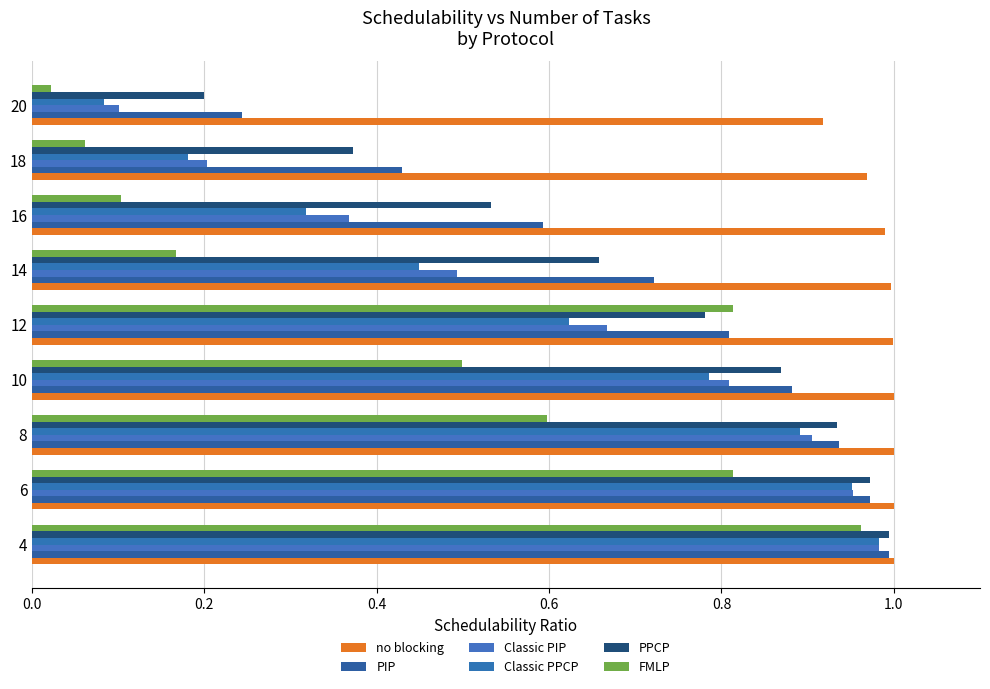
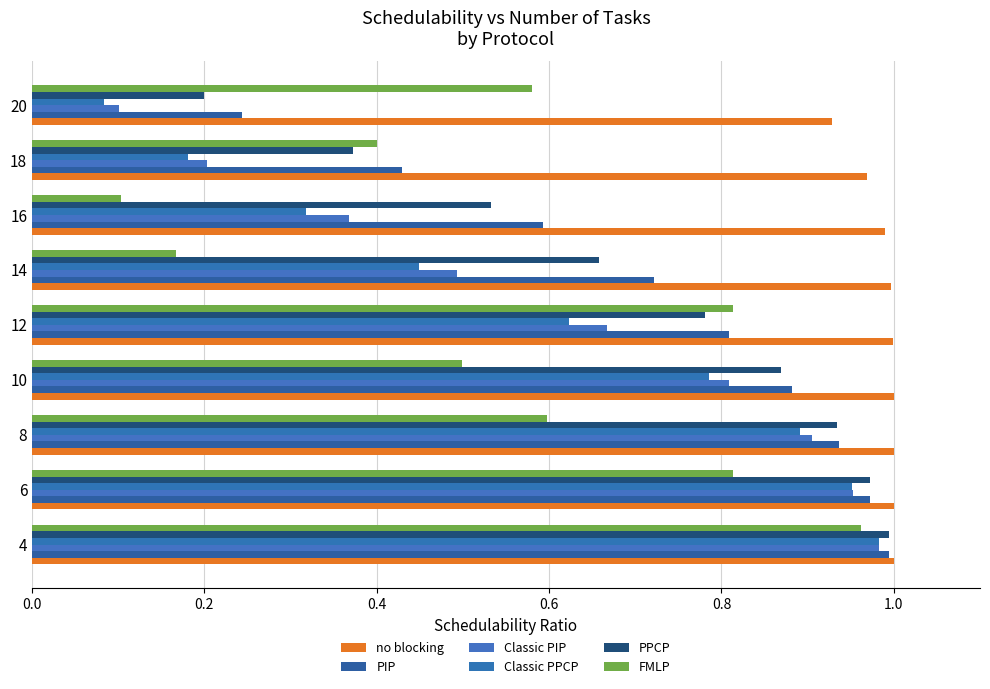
  {
    "no blocking": {
-     "20": 0.92,
+     "20": 0.93,
      "18": 0.97,
      "16": 0.99,
      "14": 1.00,
      "12": 1.00,
      "10": 1.00,
      "8": 1.00,
      "6": 1.00,
      "4": 1.00
    },
    "FMLP": {
-     "20": 0.02,
-     "18": 0.06,
+     "20": 0.58,
+     "18": 0.40,
      "16": 0.10,
      "14": 0.17,
      "12": 0.81,
      "10": 0.50,
      "8": 0.60,
      "6": 0.81,
      "4": 0.96
    }
  }
